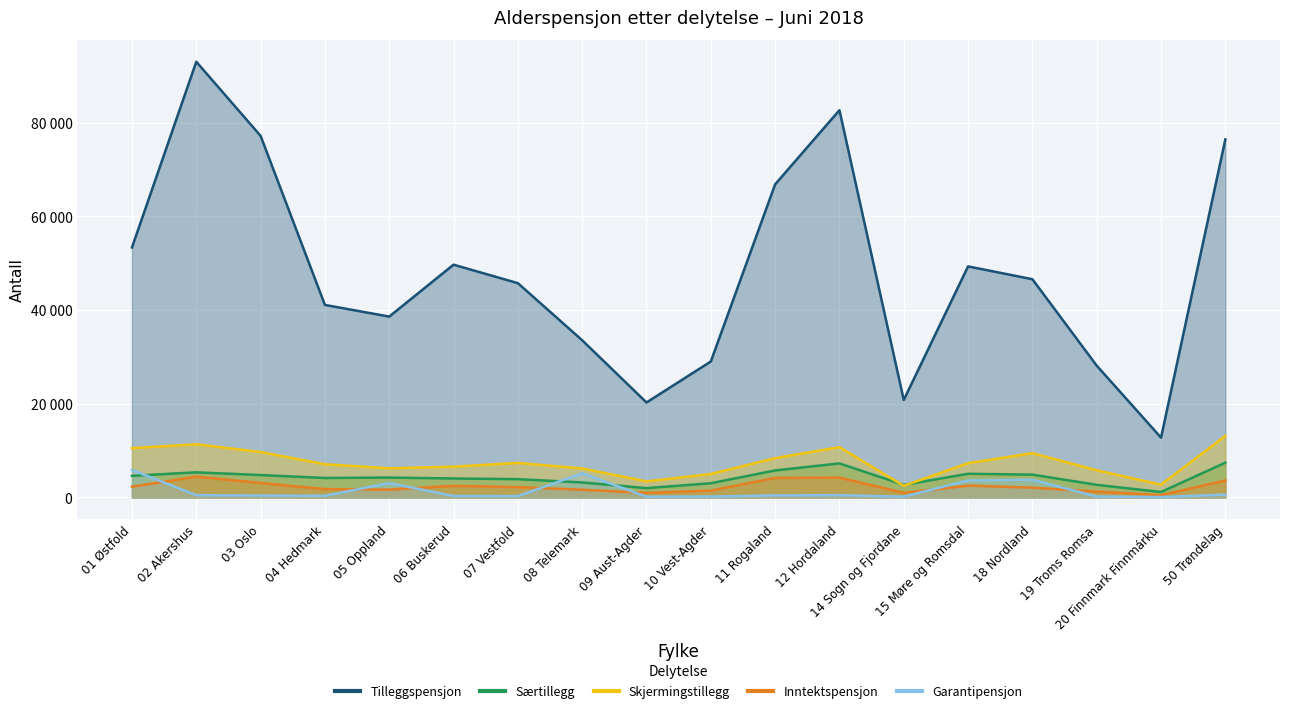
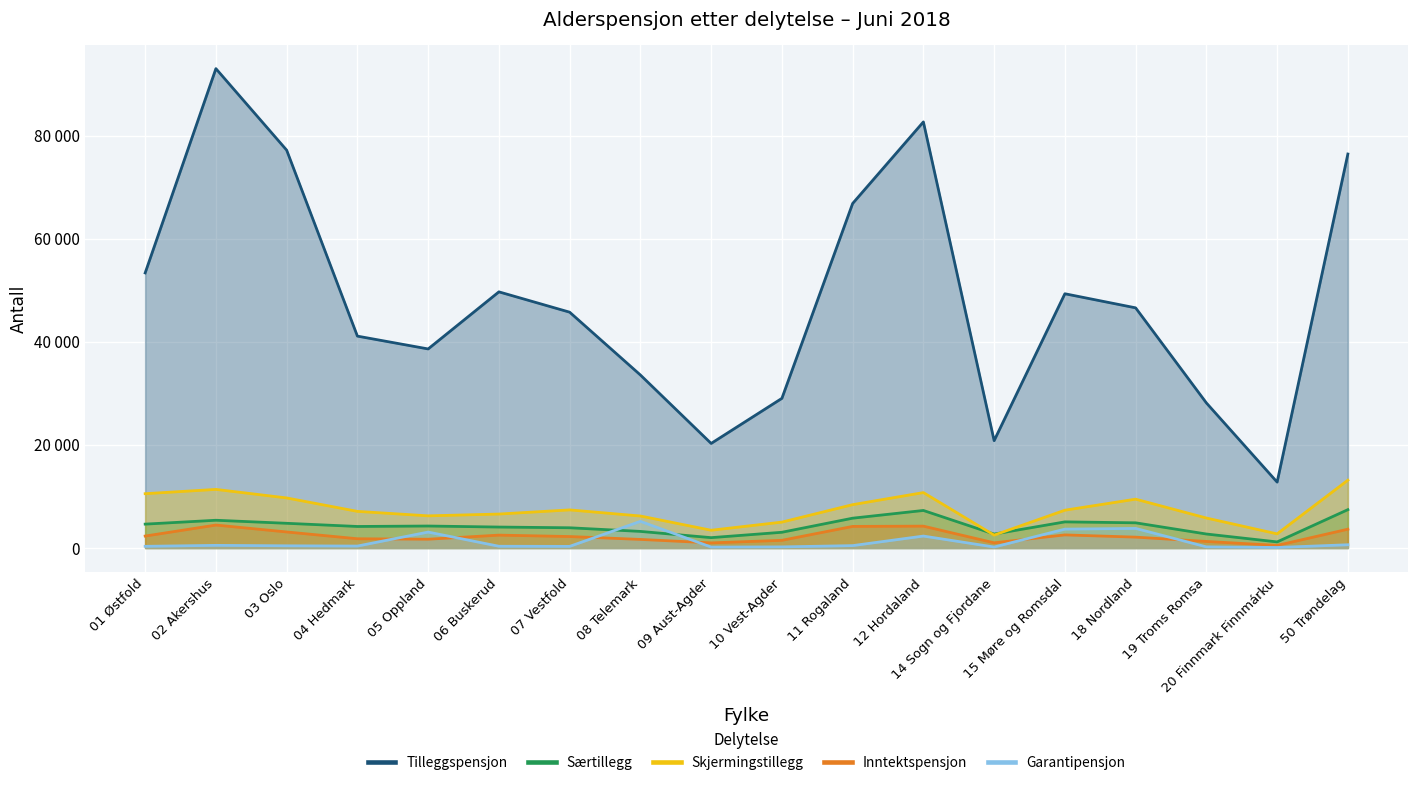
  {
    "Garantipensjon": {
-     "01 Østfold": 6000,
+     "01 Østfold": 0,
      "02 Akershus": 1000,
      "03 Oslo": 0,
      "04 Hedmark": 0,
      "05 Oppland": 3000,
      "06 Buskerud": 0,
      "07 Vestfold": 0,
      "08 Telemark": 5000,
      "09 Aust-Agder": 0,
      "10 Vest-Agder": 0,
      "11 Rogaland": 0,
-     "12 Hordaland": 1000,
+     "12 Hordaland": 2000,
      "14 Sogn og Fjordane": 0,
      "15 Møre og Romsdal": 4000,
      "18 Nordland": 4000,
      "19 Troms Romsa": 0,
      "50 Trøndelag": 1000
    }
  }
